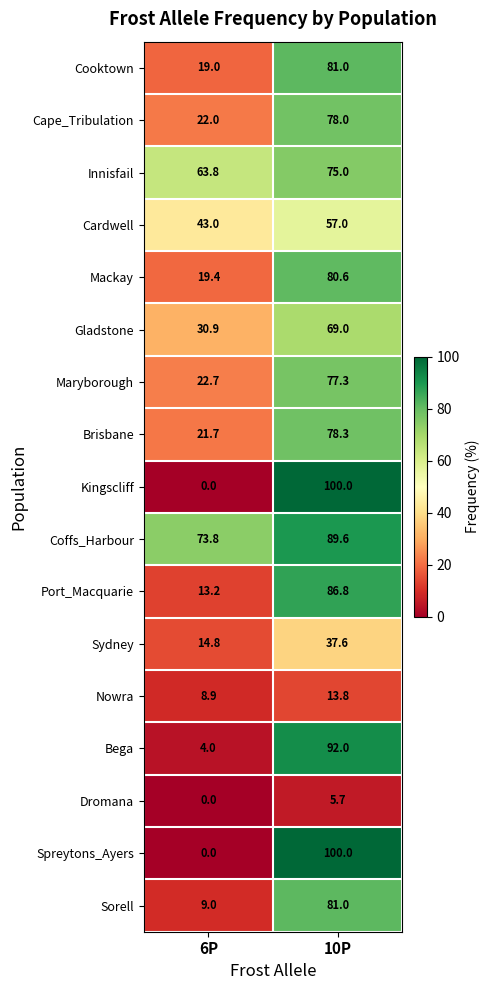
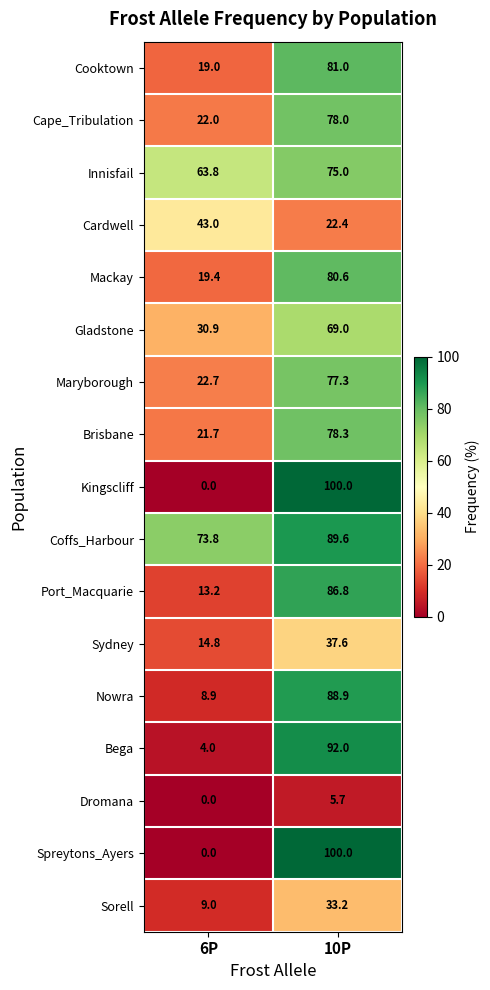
  {
    "Cooktown": {
      "6P": 19.0,
      "10P": 81.0
    },
    "Cape_Tribulation": {
      "6P": 22.0,
      "10P": 78.0
    },
    "Innisfail": {
      "6P": 63.8,
      "10P": 75.0
    },
    "Cardwell": {
      "6P": 43.0,
-     "10P": 57.0
+     "10P": 22.4
    },
    "Mackay": {
      "6P": 19.4,
      "10P": 80.6
    },
    "Gladstone": {
      "6P": 30.9,
      "10P": 69.0
    },
    "Maryborough": {
      "6P": 22.7,
      "10P": 77.3
    },
    "Brisbane": {
      "6P": 21.7,
      "10P": 78.3
    },
    "Kingscliff": {
      "6P": 0.0,
      "10P": 100.0
    },
    "Coffs_Harbour": {
      "6P": 73.8,
      "10P": 89.6
    },
    "Port_Macquarie": {
      "6P": 13.2,
      "10P": 86.8
    },
    "Sydney": {
      "6P": 14.8,
      "10P": 37.6
    },
    "Nowra": {
      "6P": 8.9,
-     "10P": 13.8
+     "10P": 88.9
    },
    "Bega": {
      "6P": 4.0,
      "10P": 92.0
    },
    "Dromana": {
      "6P": 0.0,
      "10P": 5.7
    },
    "Spreytons_Ayers": {
      "6P": 0.0,
      "10P": 100.0
    },
    "Sorell": {
      "6P": 9.0,
-     "10P": 81.0
+     "10P": 33.2
    }
  }
